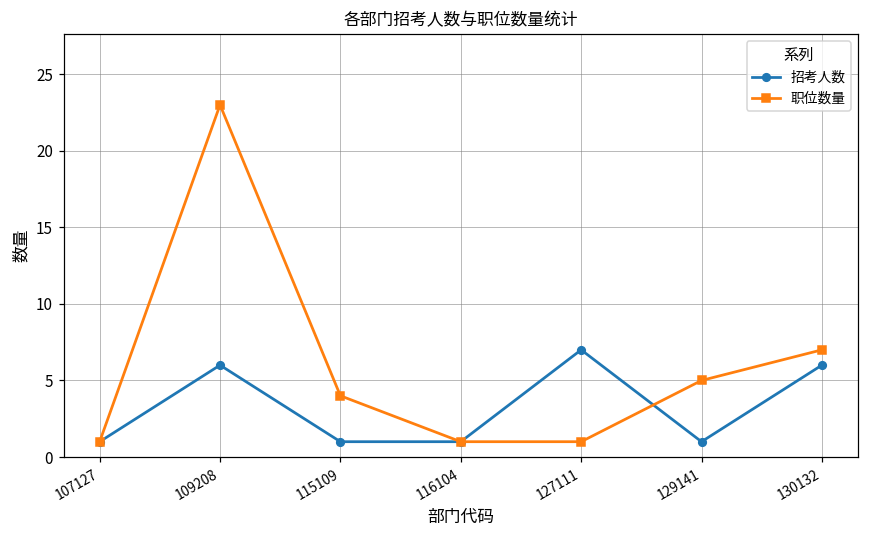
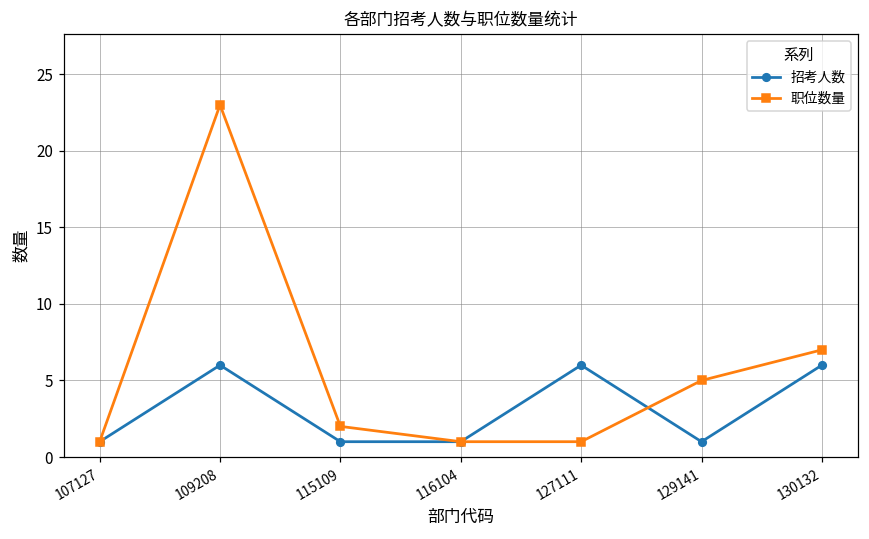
  {
    "招考人数": {
      "109208": 6,
      "115109": 1,
-     "127111": 7,
+     "127111": 6,
      "129141": 1,
      "130132": 6
    },
    "职位数量": {
      "109208": 23,
-     "115109": 4,
+     "115109": 2,
      "127111": 1,
      "129141": 5,
      "130132": 7
    }
  }
